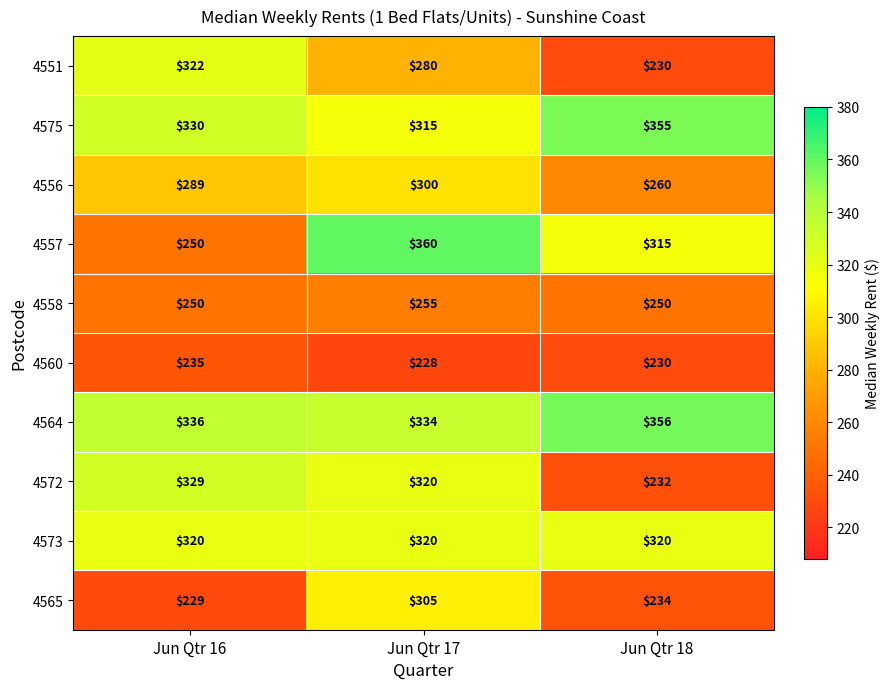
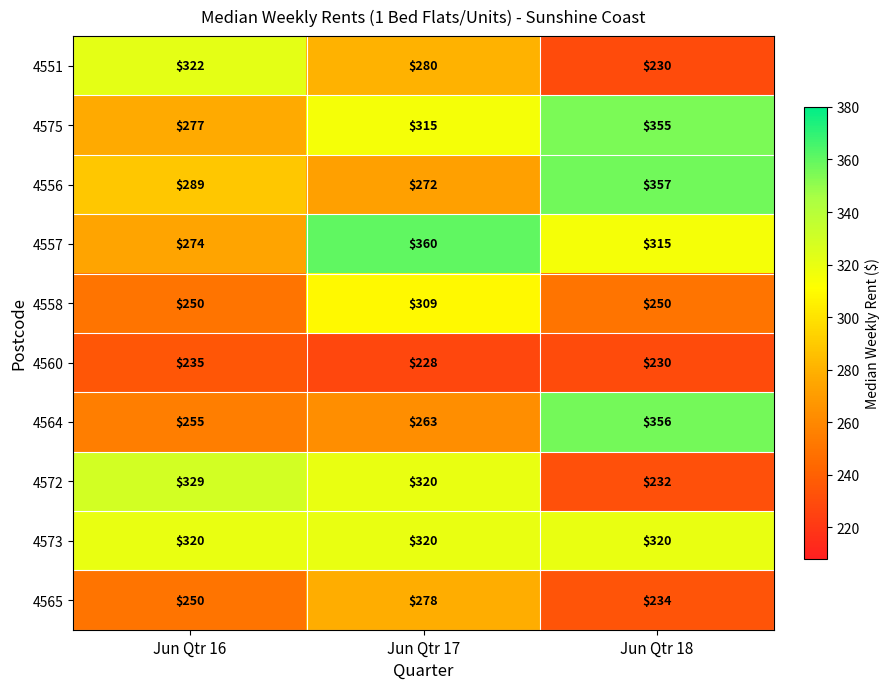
  {
    "4551": {
      "Jun Qtr 16": "$322",
      "Jun Qtr 17": "$280",
      "Jun Qtr 18": "$230"
    },
    "4575": {
-     "Jun Qtr 16": "$330",
+     "Jun Qtr 16": "$277",
      "Jun Qtr 17": "$315",
      "Jun Qtr 18": "$355"
    },
    "4556": {
      "Jun Qtr 16": "$289",
-     "Jun Qtr 17": "$300",
-     "Jun Qtr 18": "$260"
+     "Jun Qtr 17": "$272",
+     "Jun Qtr 18": "$357"
    },
    "4557": {
-     "Jun Qtr 16": "$250",
+     "Jun Qtr 16": "$274",
      "Jun Qtr 17": "$360",
      "Jun Qtr 18": "$315"
    },
    "4558": {
      "Jun Qtr 16": "$250",
-     "Jun Qtr 17": "$255",
+     "Jun Qtr 17": "$309",
      "Jun Qtr 18": "$250"
    },
    "4560": {
      "Jun Qtr 16": "$235",
      "Jun Qtr 17": "$228",
      "Jun Qtr 18": "$230"
    },
    "4564": {
-     "Jun Qtr 16": "$336",
-     "Jun Qtr 17": "$334",
+     "Jun Qtr 16": "$255",
+     "Jun Qtr 17": "$263",
      "Jun Qtr 18": "$356"
    },
    "4572": {
      "Jun Qtr 16": "$329",
      "Jun Qtr 17": "$320",
      "Jun Qtr 18": "$232"
    },
    "4573": {
      "Jun Qtr 16": "$320",
      "Jun Qtr 17": "$320",
      "Jun Qtr 18": "$320"
    },
    "4565": {
-     "Jun Qtr 16": "$229",
-     "Jun Qtr 17": "$305",
+     "Jun Qtr 16": "$250",
+     "Jun Qtr 17": "$278",
      "Jun Qtr 18": "$234"
    }
  }
